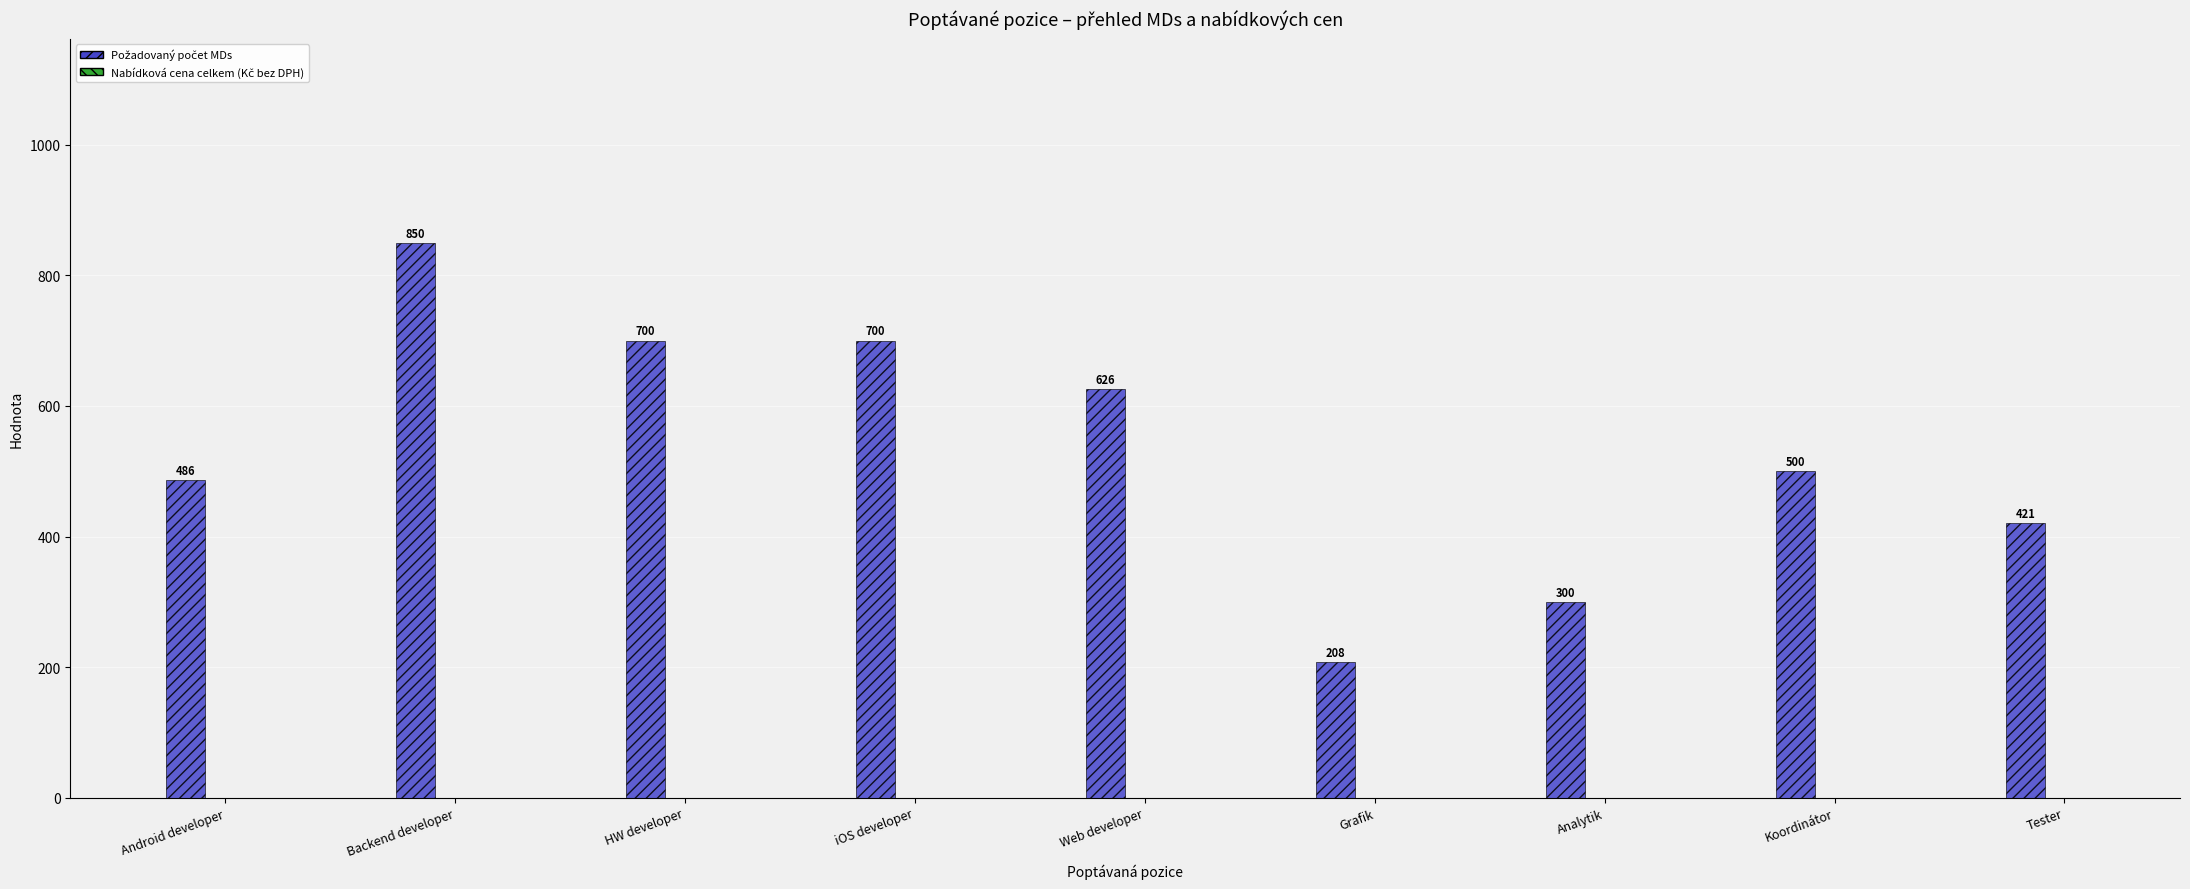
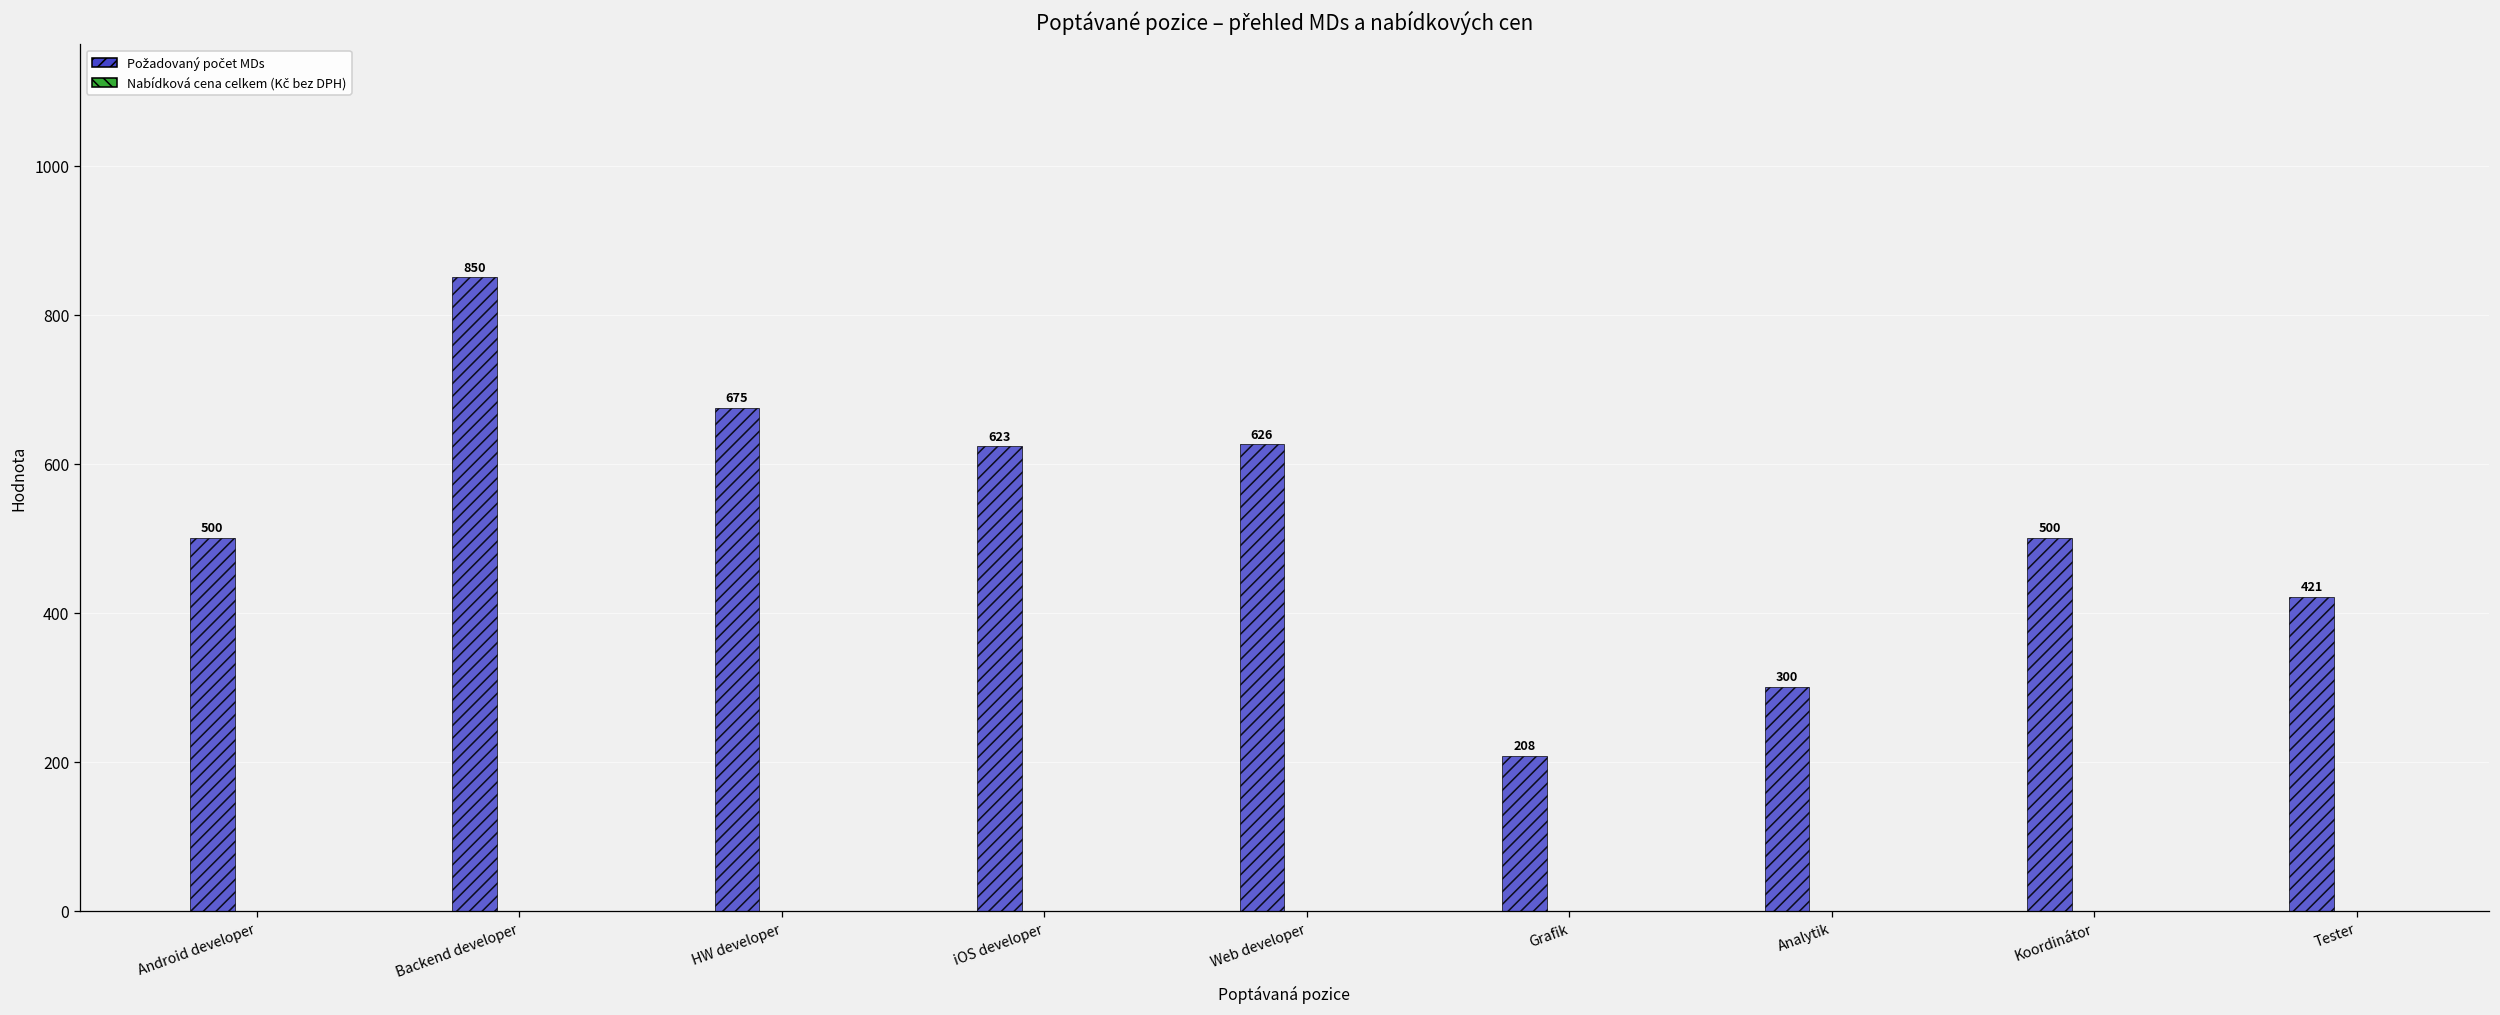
  {
    "Požadovaný počet MDs": {
-     "Android developer": 486,
+     "Android developer": 500,
      "Backend developer": 850,
-     "HW developer": 700,
-     "iOS developer": 700,
+     "HW developer": 675,
+     "iOS developer": 623,
      "Web developer": 626,
      "Grafik": 208,
      "Analytik": 300,
      "Koordinátor": 500,
      "Tester": 421
    },
    "Nabídková cena celkem (Kč bez DPH)": {
      "Android developer": 0,
      "Backend developer": 0,
      "HW developer": 0,
      "iOS developer": 0,
      "Web developer": 0,
      "Grafik": 0,
      "Analytik": 0,
      "Koordinátor": 0,
      "Tester": 0
    }
  }
